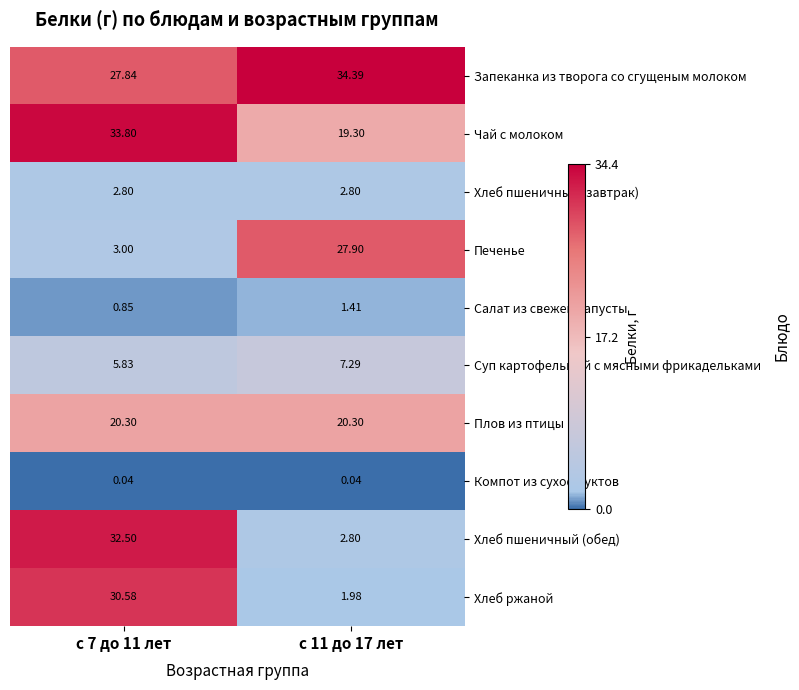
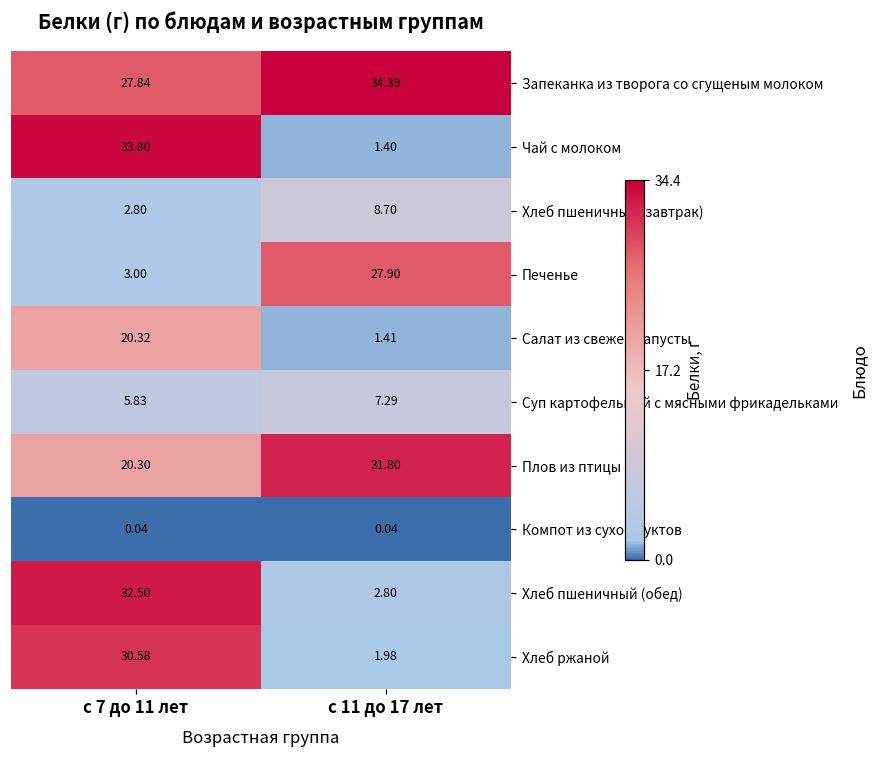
  {
    "Запеканка из творога со сгущеным молоком": {
      "с 7 до 11 лет": 27.84,
      "с 11 до 17 лет": 34.39
    },
    "Чай с молоком": {
      "с 7 до 11 лет": 33.80,
-     "с 11 до 17 лет": 19.30
+     "с 11 до 17 лет": 1.40
    },
    "Хлеб пшеничный (завтрак)": {
      "с 7 до 11 лет": 2.80,
-     "с 11 до 17 лет": 2.80
+     "с 11 до 17 лет": 8.70
    },
    "Печенье": {
      "с 7 до 11 лет": 3.00,
      "с 11 до 17 лет": 27.90
    },
    "Салат из свежей капусты": {
-     "с 7 до 11 лет": 0.85,
+     "с 7 до 11 лет": 20.32,
      "с 11 до 17 лет": 1.41
    },
    "Суп картофельный с мясными фрикадельками": {
      "с 7 до 11 лет": 5.83,
      "с 11 до 17 лет": 7.29
    },
    "Плов из птицы": {
      "с 7 до 11 лет": 20.30,
-     "с 11 до 17 лет": 20.30
+     "с 11 до 17 лет": 31.80
    },
    "Компот из сухофруктов": {
      "с 7 до 11 лет": 0.04,
      "с 11 до 17 лет": 0.04
    },
    "Хлеб пшеничный (обед)": {
      "с 7 до 11 лет": 32.50,
      "с 11 до 17 лет": 2.80
    },
    "Хлеб ржаной": {
      "с 7 до 11 лет": 30.58,
      "с 11 до 17 лет": 1.98
    }
  }
